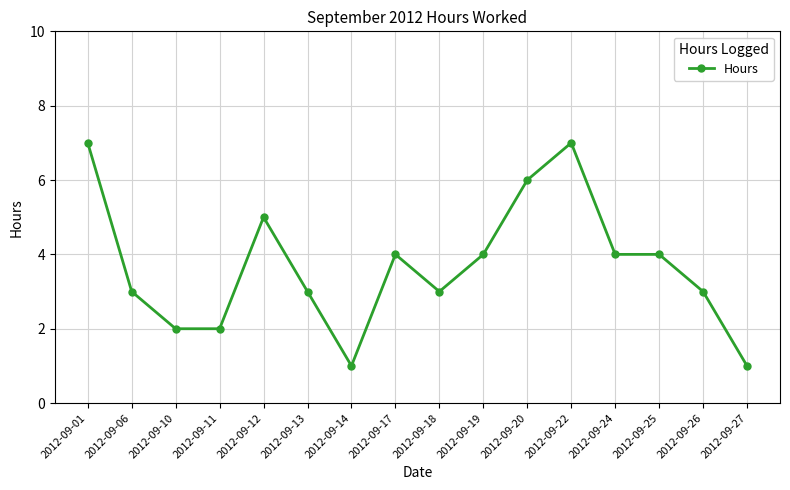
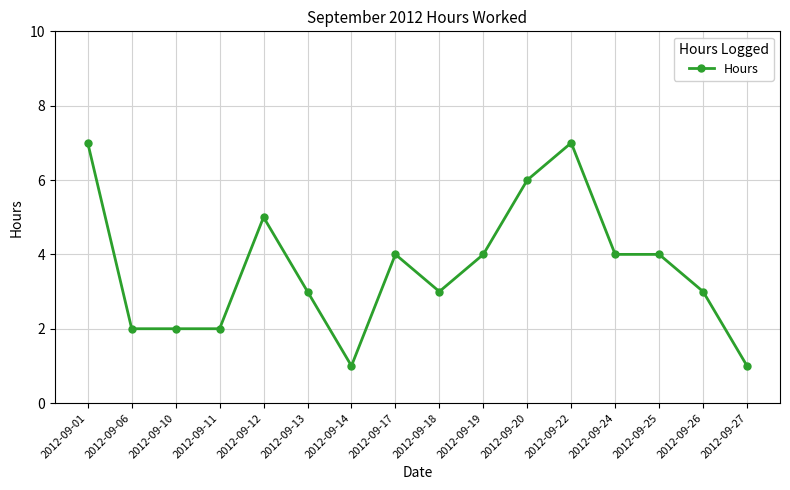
  {
    "2012-09-01": 7,
-   "2012-09-06": 3,
+   "2012-09-06": 2,
    "2012-09-10": 2,
    "2012-09-11": 2,
    "2012-09-12": 5,
    "2012-09-13": 3,
    "2012-09-14": 1,
    "2012-09-17": 4,
    "2012-09-18": 3,
    "2012-09-19": 4,
    "2012-09-20": 6,
    "2012-09-22": 7,
    "2012-09-24": 4,
    "2012-09-25": 4,
    "2012-09-26": 3,
    "2012-09-27": 1
  }
